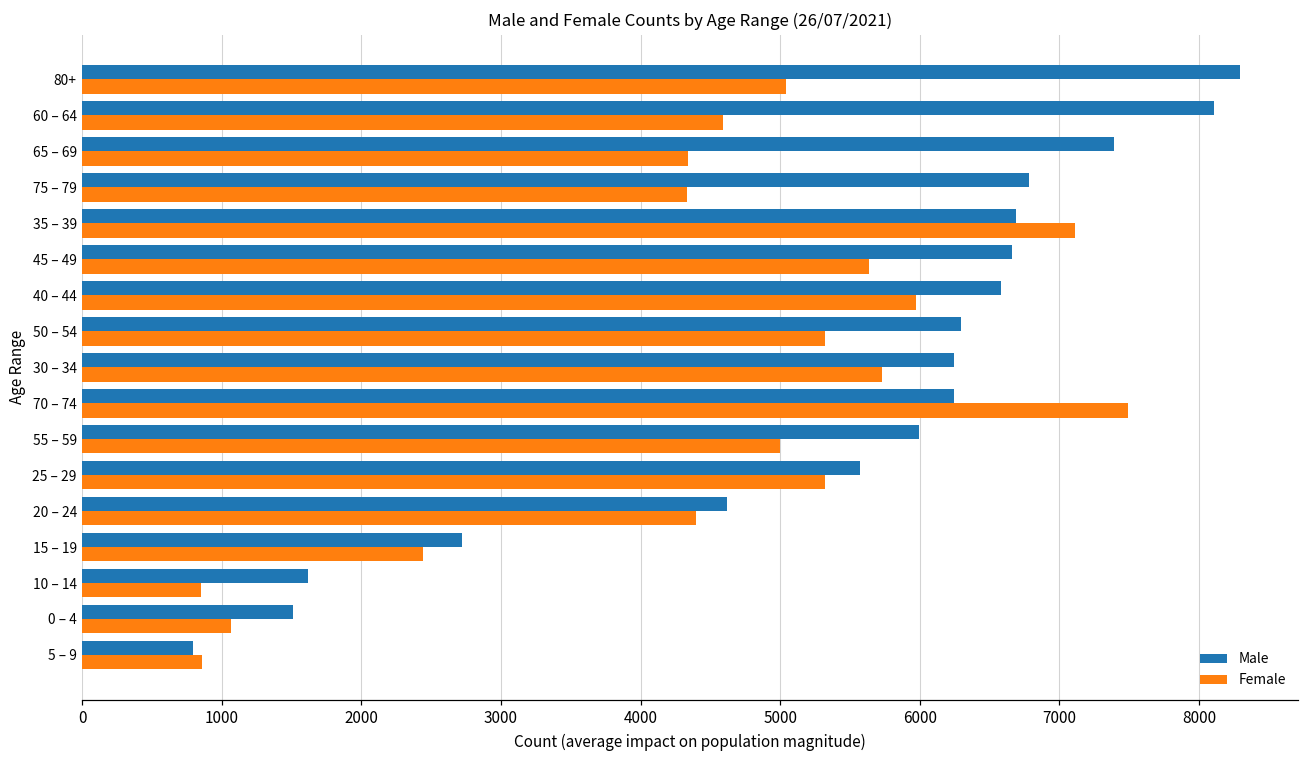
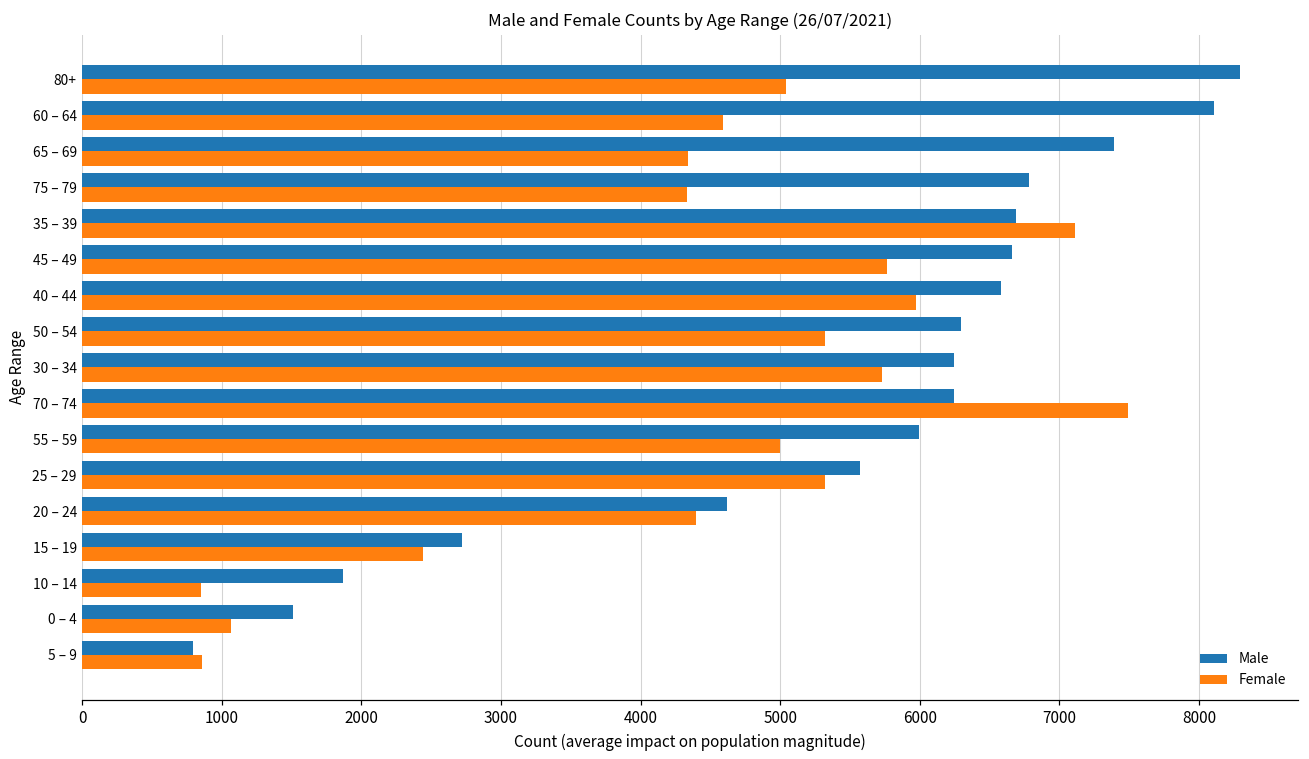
  {
    "Male": {
      "80+": 8290,
      "60 – 64": 8110,
      "65 – 69": 7390,
      "75 – 79": 6780,
      "35 – 39": 6690,
      "45 – 49": 6660,
      "40 – 44": 6580,
      "50 – 54": 6290,
      "30 – 34": 6250,
      "70 – 74": 6250,
      "55 – 59": 5990,
      "25 – 29": 5570,
      "20 – 24": 4620,
      "15 – 19": 2720,
-     "10 – 14": 1620,
+     "10 – 14": 1870,
      "0 – 4": 1510,
      "5 – 9": 790
    },
    "Female": {
      "80+": 5040,
      "60 – 64": 4590,
      "65 – 69": 4340,
      "75 – 79": 4330,
      "35 – 39": 7110,
-     "45 – 49": 5630,
+     "45 – 49": 5760,
      "40 – 44": 5970,
      "50 – 54": 5320,
      "30 – 34": 5730,
      "70 – 74": 7490,
      "55 – 59": 5000,
      "25 – 29": 5320,
      "20 – 24": 4400,
      "15 – 19": 2440,
      "10 – 14": 850,
      "0 – 4": 1070,
      "5 – 9": 860
    }
  }
